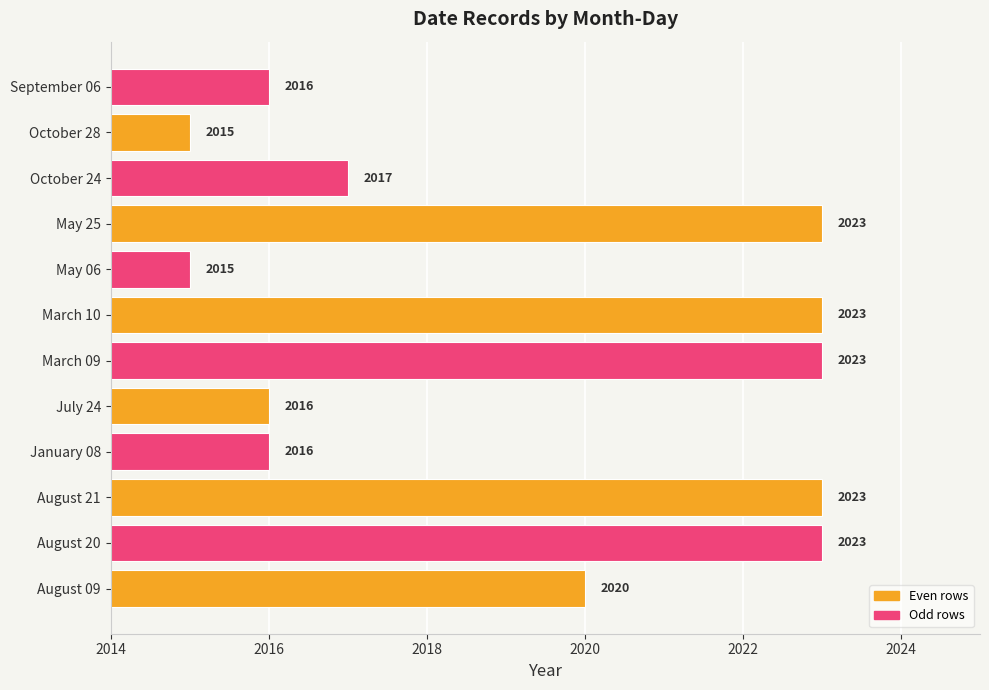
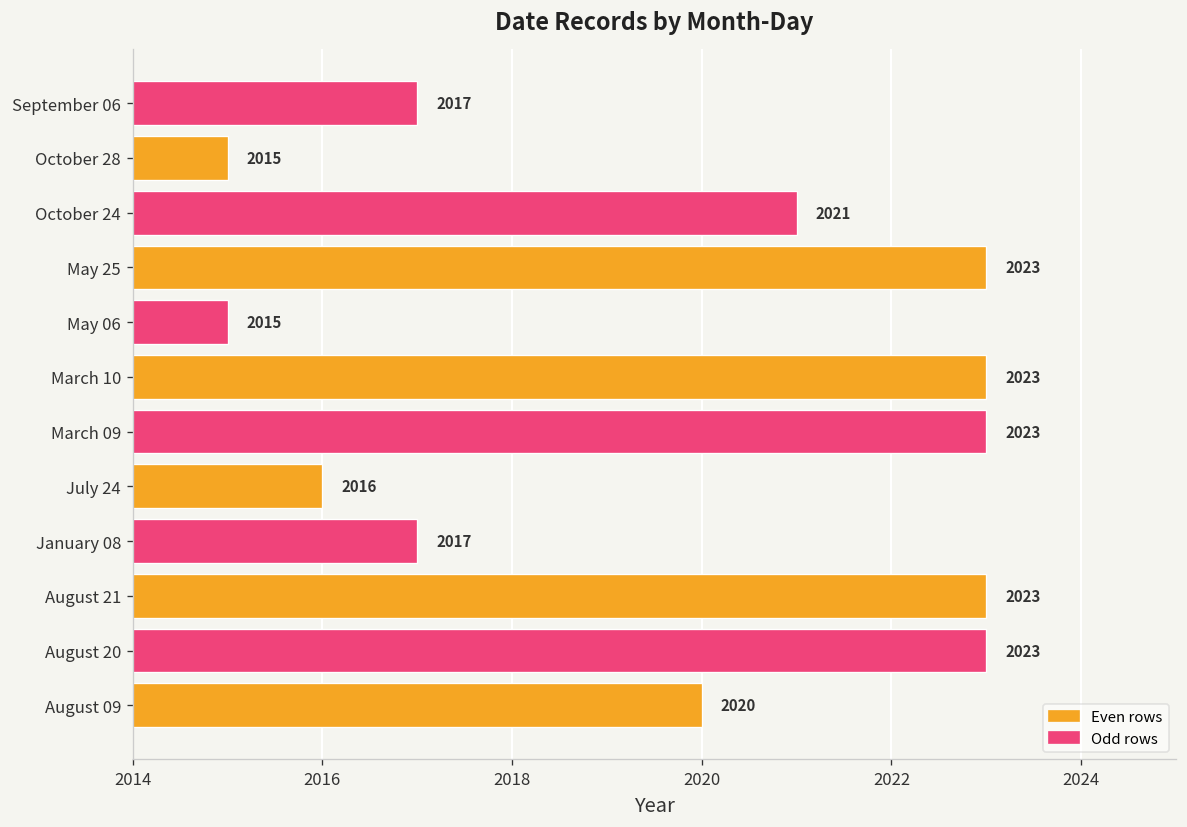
  {
-   "September 06": 2016,
+   "September 06": 2017,
    "October 28": 2015,
-   "October 24": 2017,
+   "October 24": 2021,
    "May 25": 2023,
    "May 06": 2015,
    "March 10": 2023,
    "March 09": 2023,
    "July 24": 2016,
-   "January 08": 2016,
+   "January 08": 2017,
    "August 21": 2023,
    "August 20": 2023,
    "August 09": 2020
  }
